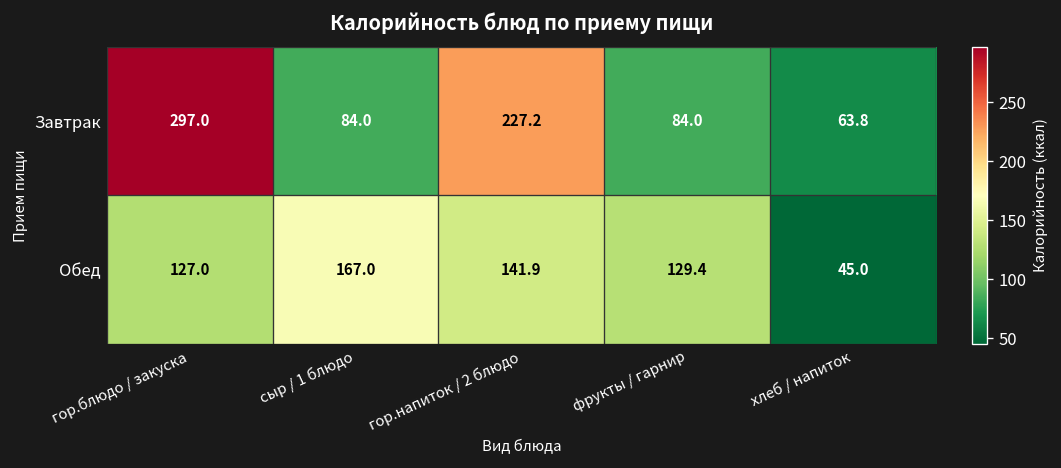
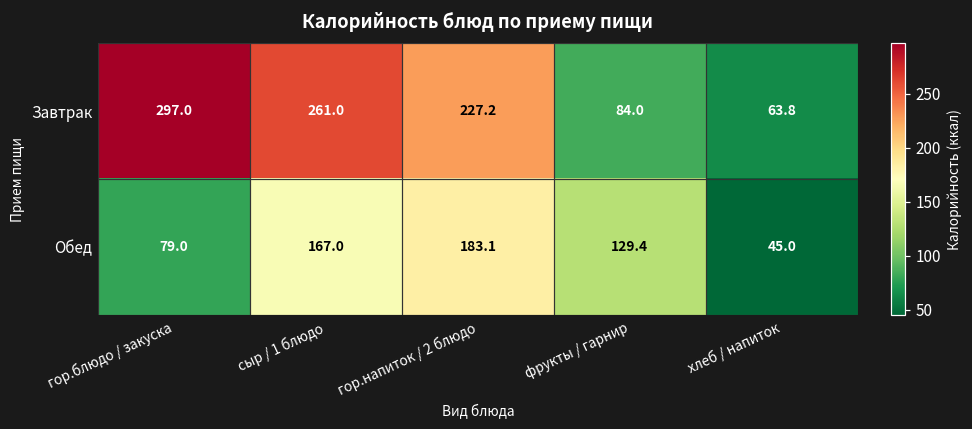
  {
    "Завтрак": {
      "гор.блюдо / закуска": 297.0,
-     "сыр / 1 блюдо": 84.0,
+     "сыр / 1 блюдо": 261.0,
      "гор.напиток / 2 блюдо": 227.2,
      "фрукты / гарнир": 84.0,
      "хлеб / напиток": 63.8
    },
    "Обед": {
-     "гор.блюдо / закуска": 127.0,
+     "гор.блюдо / закуска": 79.0,
      "сыр / 1 блюдо": 167.0,
-     "гор.напиток / 2 блюдо": 141.9,
+     "гор.напиток / 2 блюдо": 183.1,
      "фрукты / гарнир": 129.4,
      "хлеб / напиток": 45.0
    }
  }
